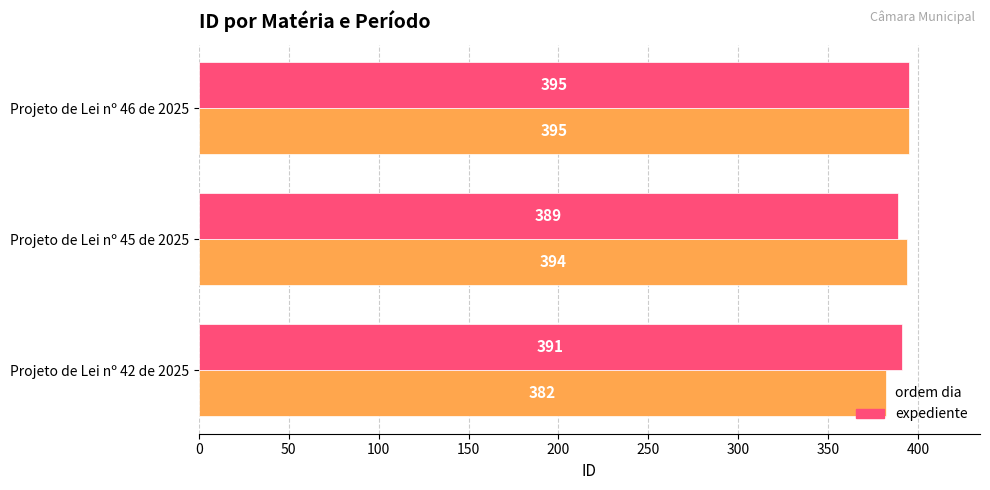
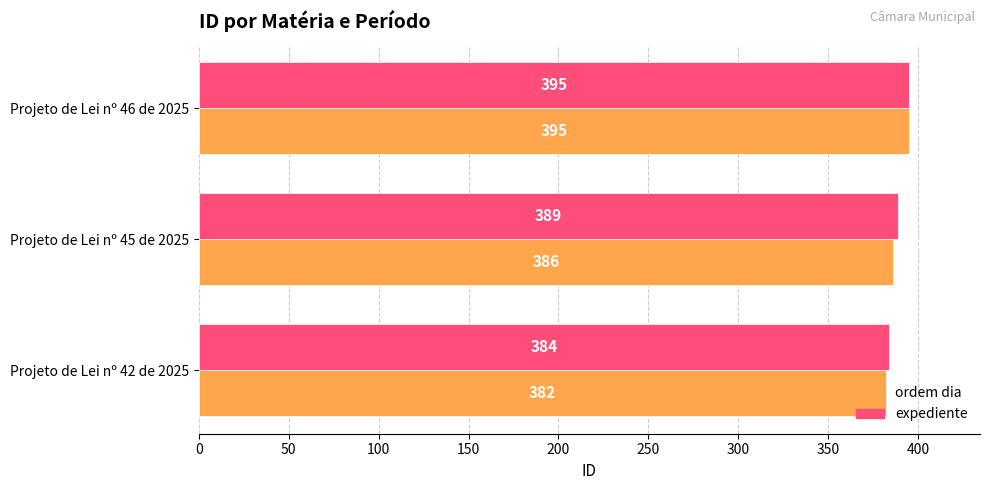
  {
    "ordem dia": {
      "Projeto de Lei nº 46 de 2025": 395,
-     "Projeto de Lei nº 45 de 2025": 394,
+     "Projeto de Lei nº 45 de 2025": 386,
      "Projeto de Lei nº 42 de 2025": 382
    },
    "expediente": {
      "Projeto de Lei nº 46 de 2025": 395,
      "Projeto de Lei nº 45 de 2025": 389,
-     "Projeto de Lei nº 42 de 2025": 391
+     "Projeto de Lei nº 42 de 2025": 384
    }
  }
